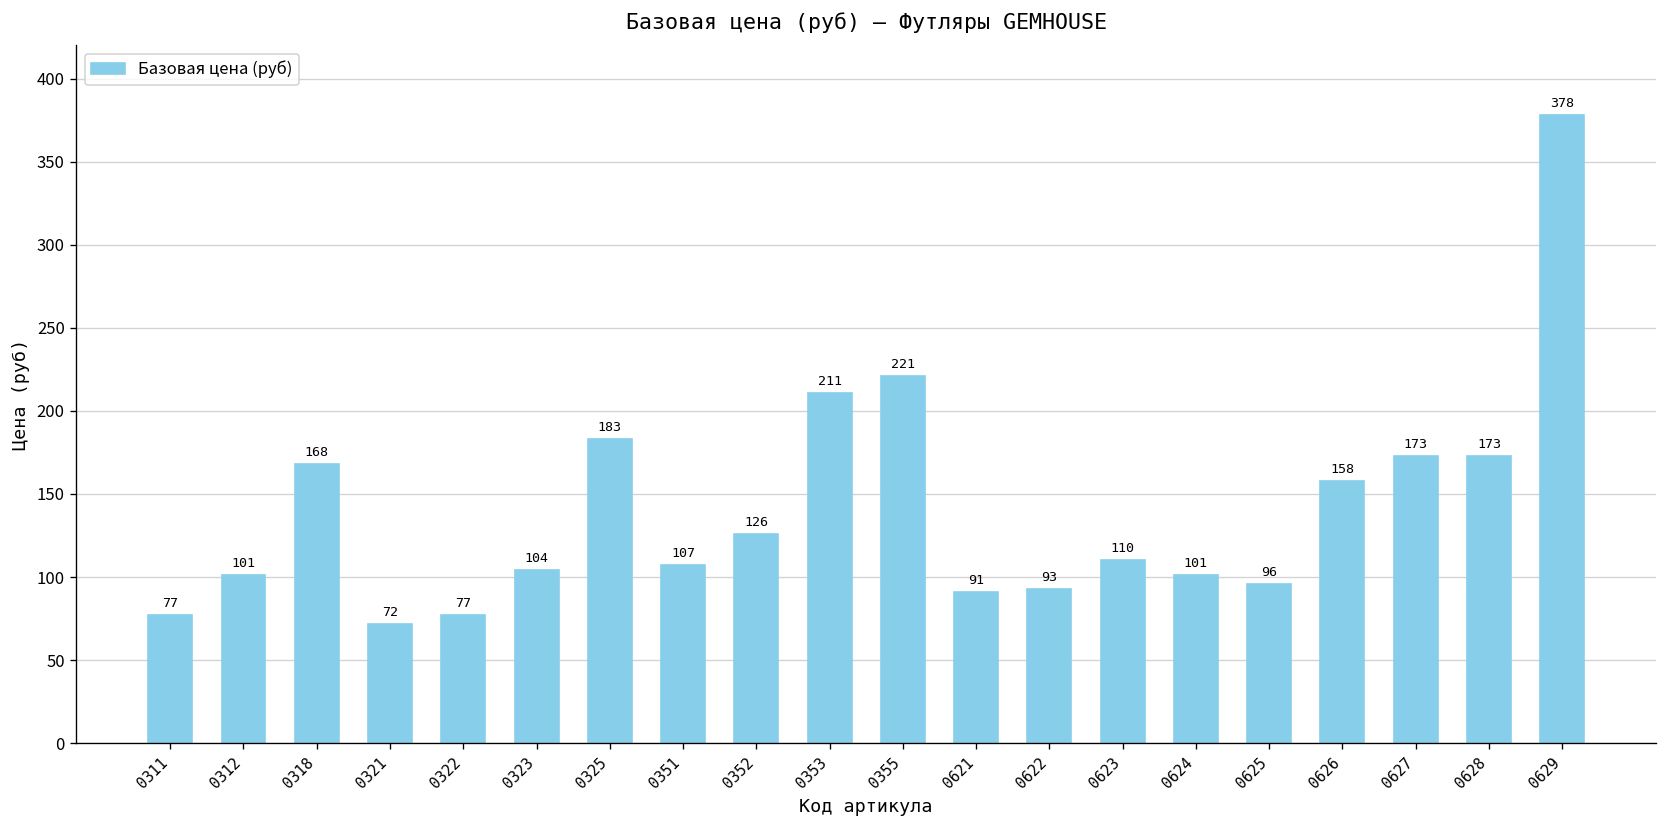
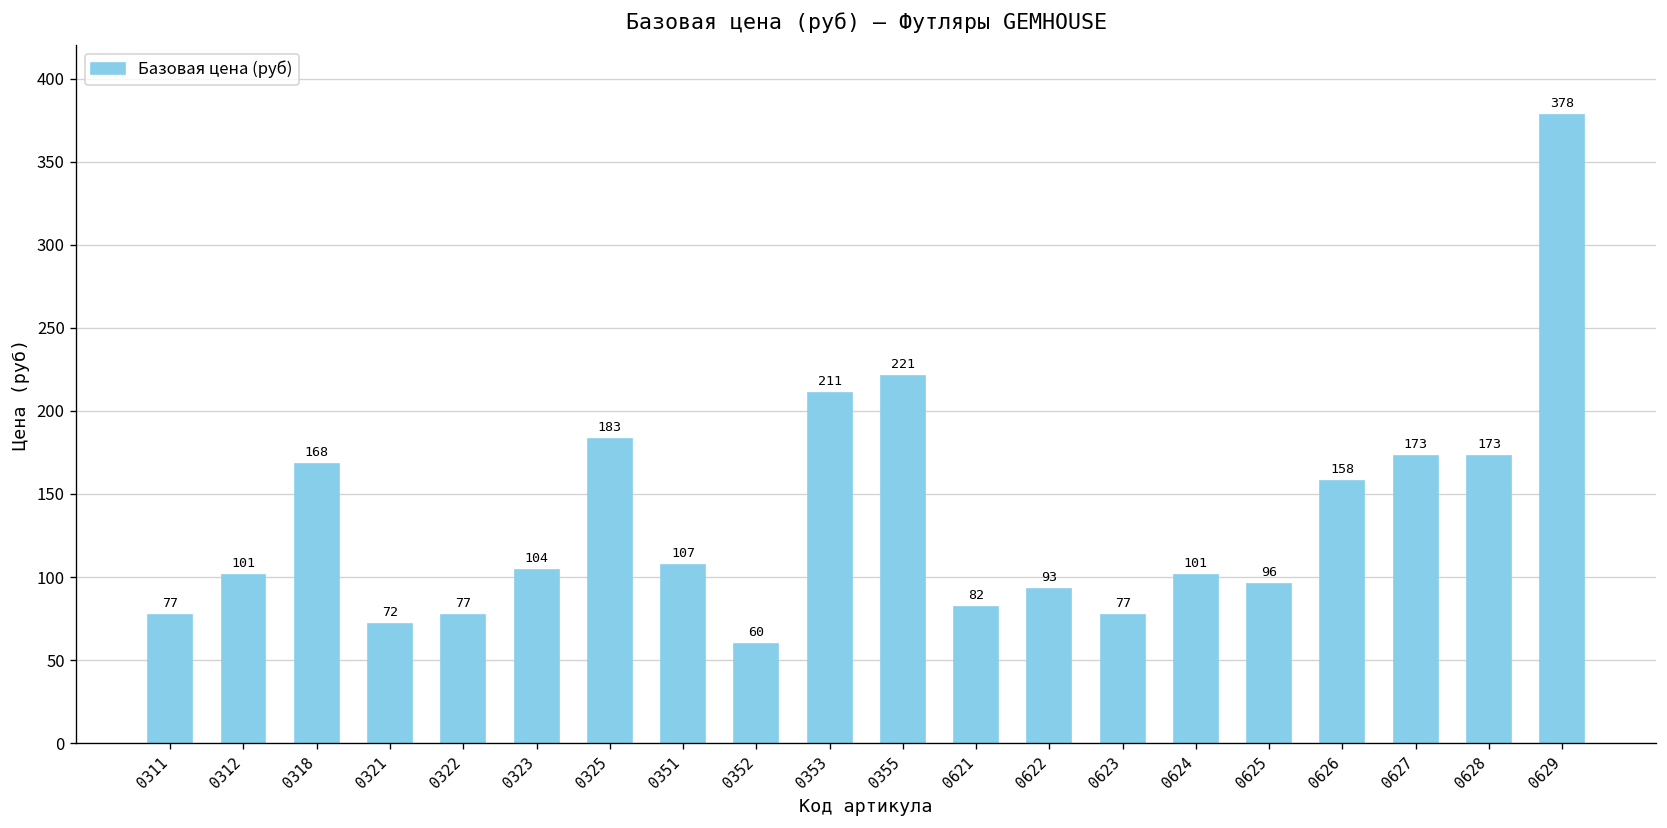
  {
    "0311": 77,
    "0312": 101,
    "0318": 168,
    "0321": 72,
    "0322": 77,
    "0323": 104,
    "0325": 183,
    "0351": 107,
-   "0352": 126,
+   "0352": 60,
    "0353": 211,
    "0355": 221,
-   "0621": 91,
+   "0621": 82,
    "0622": 93,
-   "0623": 110,
+   "0623": 77,
    "0624": 101,
    "0625": 96,
    "0626": 158,
    "0627": 173,
    "0628": 173,
    "0629": 378
  }
